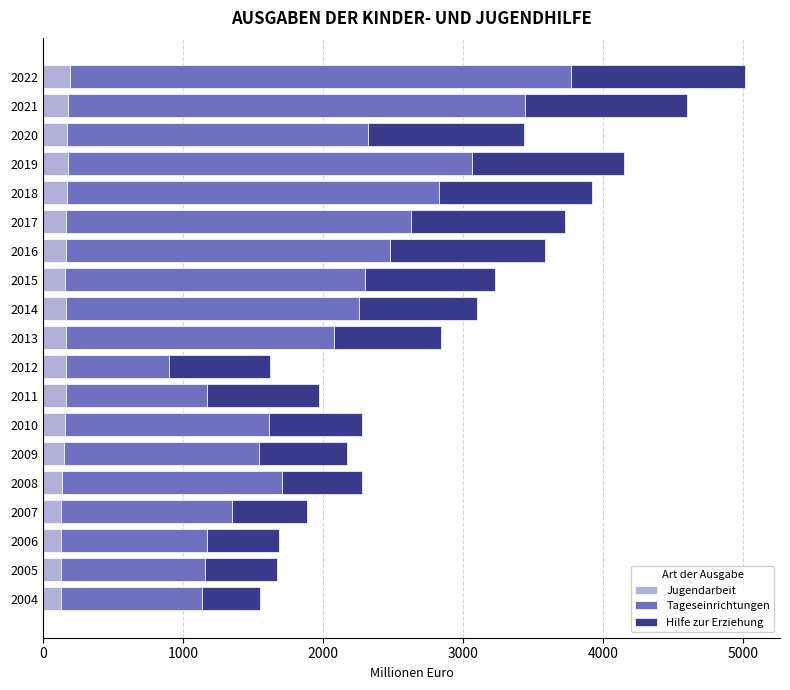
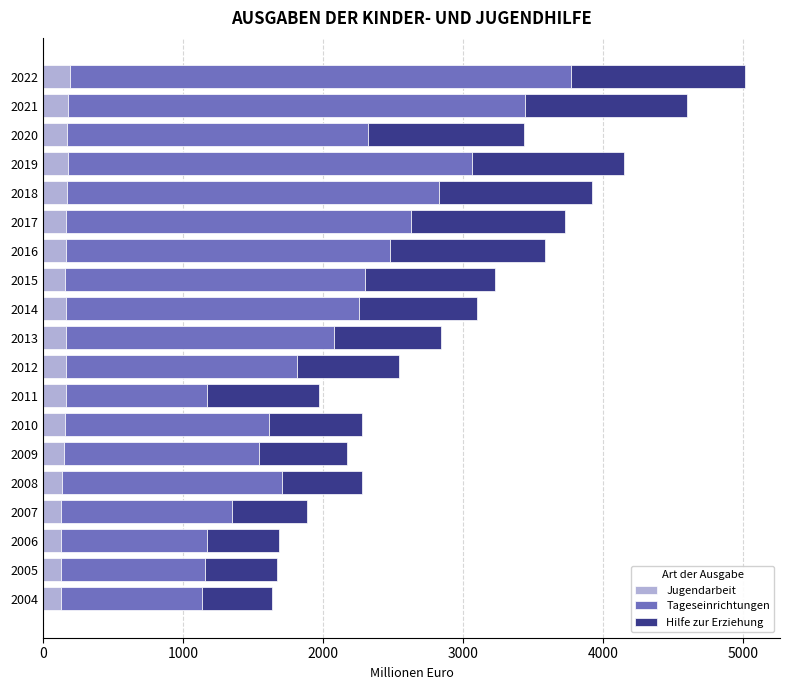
  {
    "Jugendarbeit": {
      "2022": 190,
      "2021": 180,
      "2020": 170,
      "2019": 180,
      "2018": 170,
      "2017": 170,
      "2016": 160,
      "2015": 160,
      "2014": 170,
      "2013": 170,
      "2012": 170,
      "2011": 170,
      "2010": 160,
      "2009": 150,
      "2008": 140,
      "2007": 130,
      "2006": 130,
      "2005": 130,
      "2004": 130
    },
    "Tageseinrichtungen": {
      "2022": 3580,
      "2021": 3260,
      "2020": 2150,
      "2019": 2880,
      "2018": 2650,
      "2017": 2460,
      "2016": 2310,
      "2015": 2140,
      "2014": 2090,
      "2013": 1910,
-     "2012": 730,
+     "2012": 1650,
      "2011": 1000,
      "2010": 1460,
      "2009": 1390,
      "2008": 1570,
      "2007": 1220,
      "2006": 1050,
      "2005": 1030,
      "2004": 1000
    },
    "Hilfe zur Erziehung": {
      "2022": 1240,
      "2021": 1160,
      "2020": 1110,
      "2019": 1090,
      "2018": 1090,
      "2017": 1110,
      "2016": 1110,
      "2015": 930,
      "2014": 840,
      "2013": 760,
      "2012": 720,
      "2011": 800,
      "2010": 660,
      "2009": 630,
      "2008": 570,
      "2007": 540,
      "2006": 510,
      "2005": 510,
-     "2004": 410
+     "2004": 500
    }
  }
